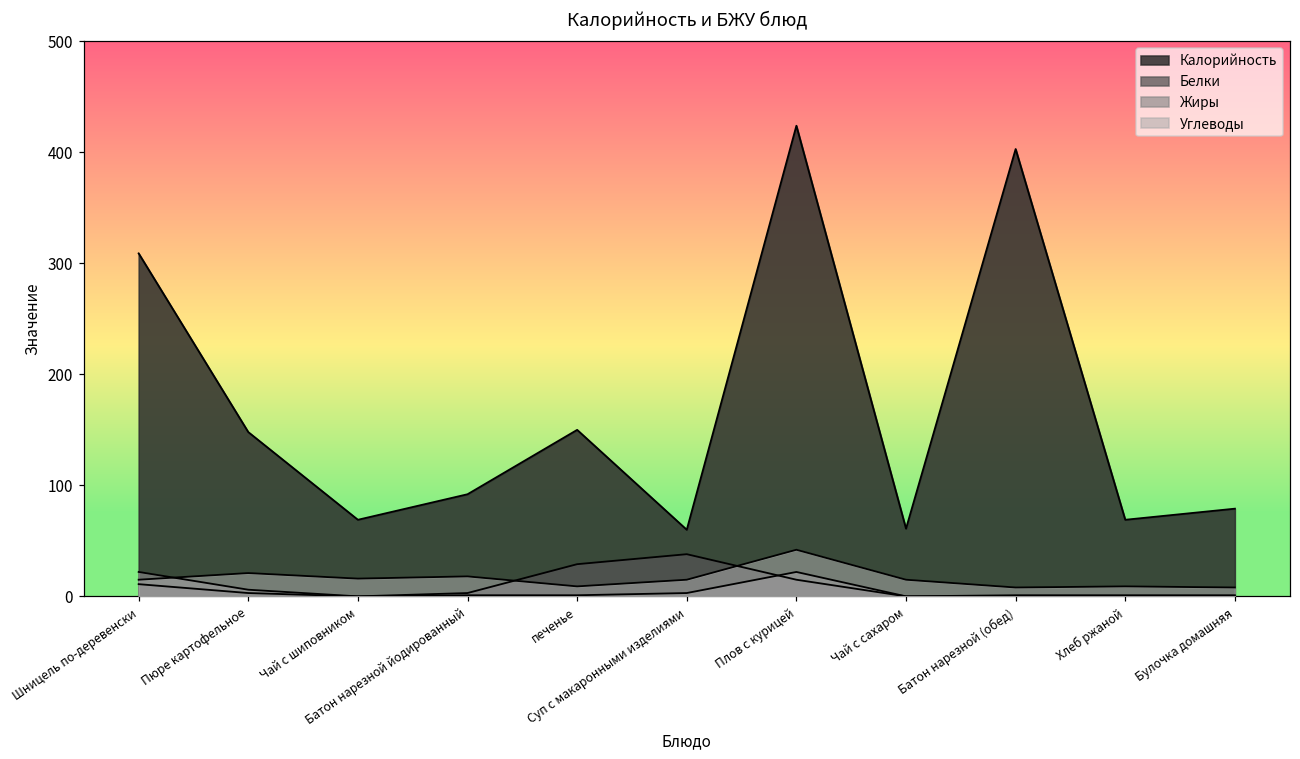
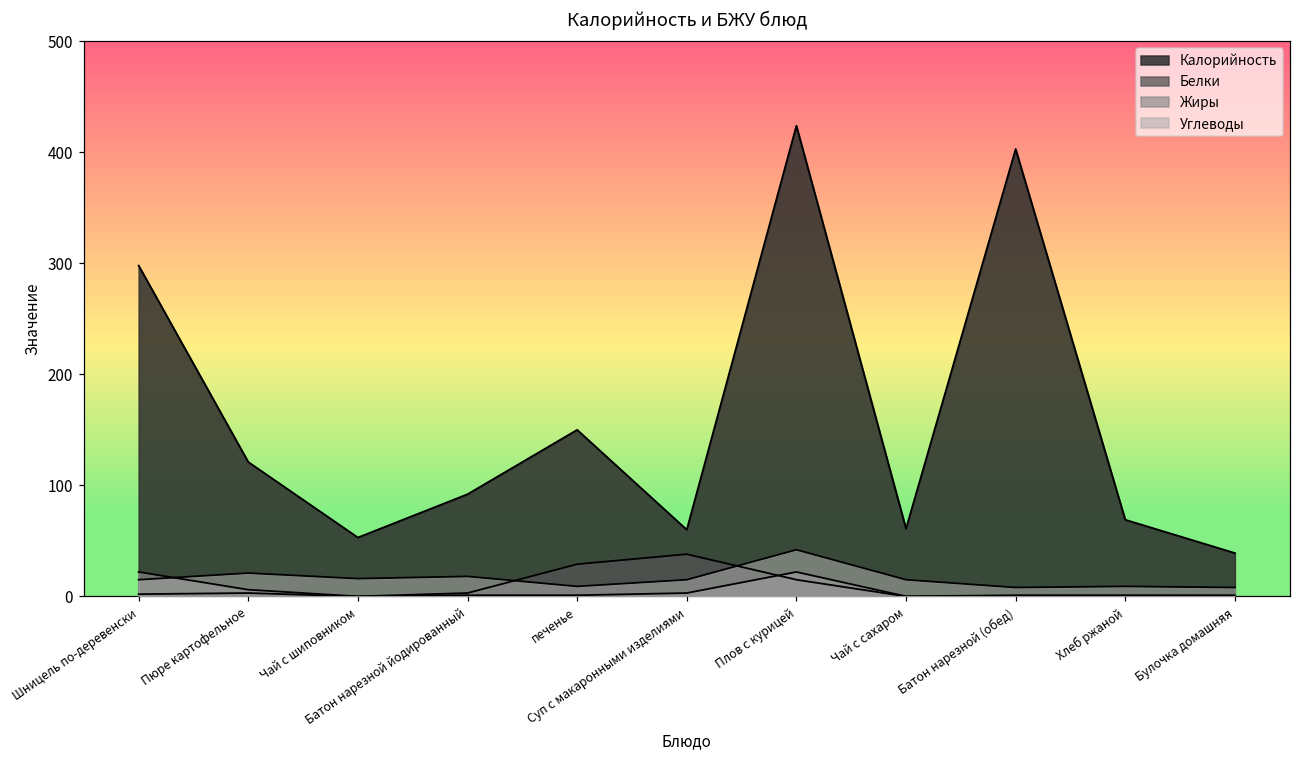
  {
    "Калорийность": {
-     "Шницель по-деревенски": 309,
-     "Пюре картофельное": 148,
-     "Чай с шиповником": 69,
+     "Шницель по-деревенски": 298,
+     "Пюре картофельное": 121,
+     "Чай с шиповником": 53,
      "Батон нарезной йодированный": 92,
      "печенье": 150,
      "Суп с макаронными изделиями": 60,
      "Плов с курицей": 424,
      "Чай с сахаром": 61,
      "Батон нарезной (обед)": 403,
      "Хлеб ржаной": 69,
-     "Булочка домашняя": 79
+     "Булочка домашняя": 39
    },
    "Белки": {
-     "Шницель по-деревенски": 11,
+     "Шницель по-деревенски": 2,
      "Пюре картофельное": 3,
      "печенье": 29,
      "Суп с макаронными изделиями": 38,
      "Плов с курицей": 15
    }
  }
